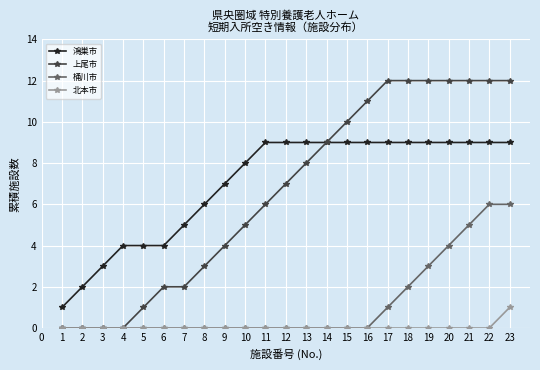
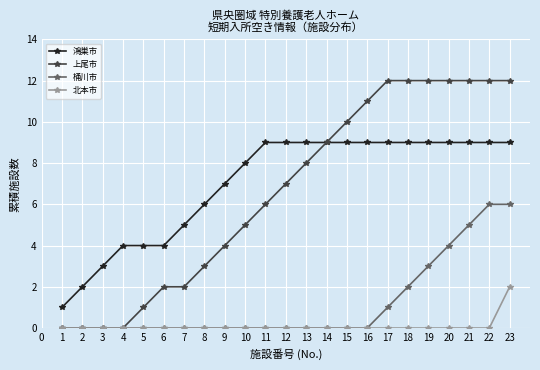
  {
    "北本市": {
      "17": 0,
      "18": 0,
      "19": 0,
      "20": 0,
      "21": 0,
      "22": 0,
-     "23": 1
+     "23": 2
    }
  }
